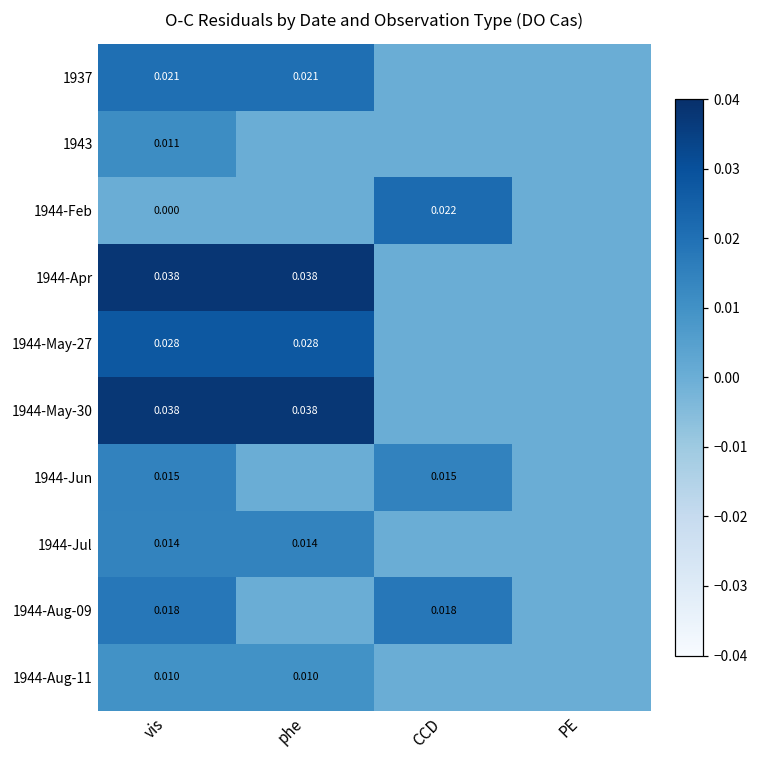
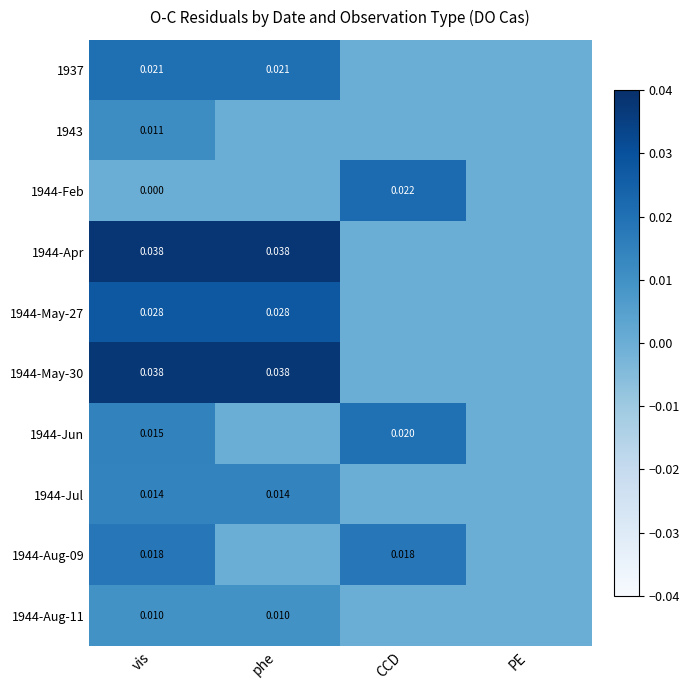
  {
    "1937": {
      "vis": 0.021,
      "phe": 0.021
    },
    "1943": {
      "vis": 0.011
    },
    "1944-Feb": {
      "vis": 0.000,
      "CCD": 0.022
    },
    "1944-Apr": {
      "vis": 0.038,
      "phe": 0.038
    },
    "1944-May-27": {
      "vis": 0.028,
      "phe": 0.028
    },
    "1944-May-30": {
      "vis": 0.038,
      "phe": 0.038
    },
    "1944-Jun": {
      "vis": 0.015,
-     "CCD": 0.015
+     "CCD": 0.020
    },
    "1944-Jul": {
      "vis": 0.014,
      "phe": 0.014
    },
    "1944-Aug-09": {
      "vis": 0.018,
      "CCD": 0.018
    },
    "1944-Aug-11": {
      "vis": 0.010,
      "phe": 0.010
    }
  }
